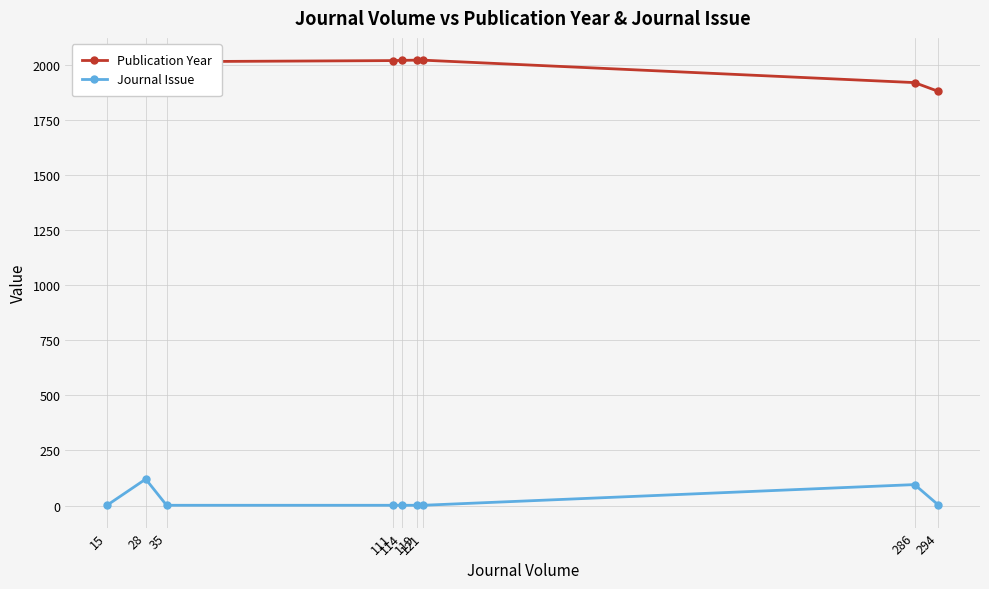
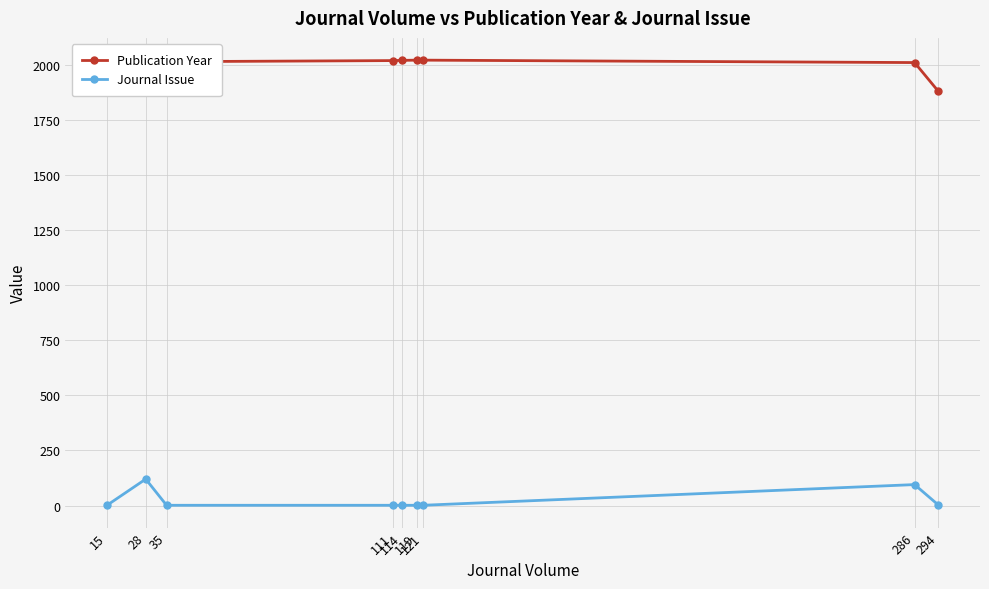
  {
    "Publication Year": {
      "111": 2020,
      "114": 2020,
      "119": 2020,
      "121": 2020,
-     "286": 1920,
+     "286": 2010,
      "294": 1880
    },
    "Journal Issue": {
      "15": 0,
      "28": 120,
      "35": 0,
      "111": 0,
      "114": 0,
      "119": 0,
      "121": 0,
      "286": 100,
      "294": 0
    }
  }
